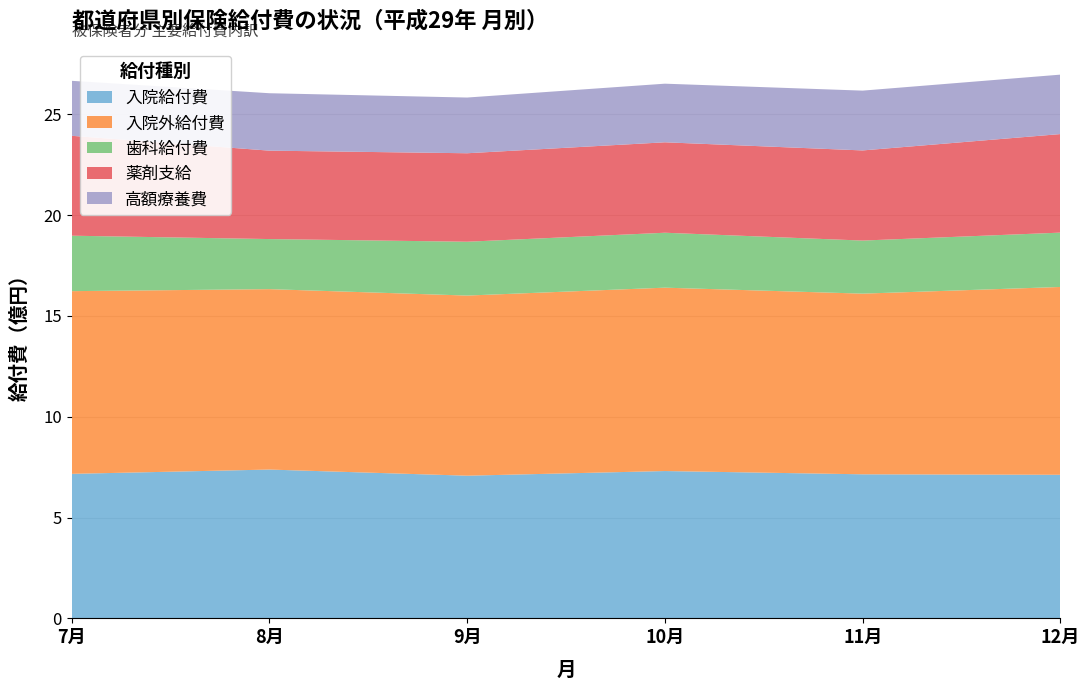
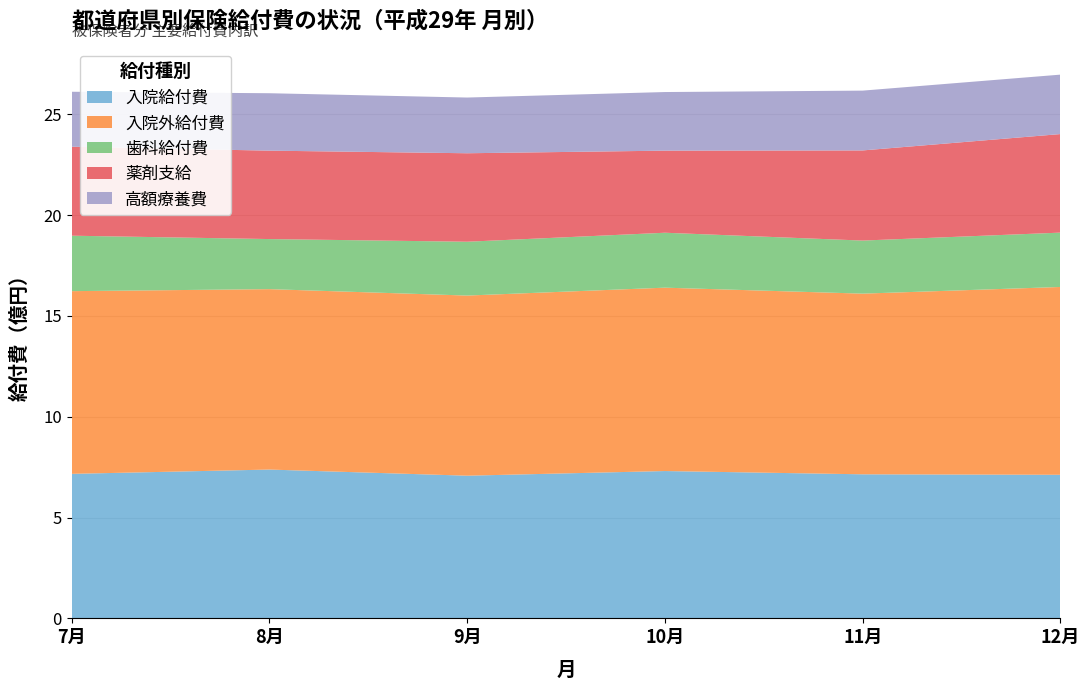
  {
    "入院外給付費": {
      "7月": 9.1,
      "8月": 8.9,
      "9月": 8.9,
      "10月": 9.1,
      "11月": 9.0,
      "12月": 9.3
    },
    "歯科給付費": {
      "7月": 2.7,
      "8月": 2.5,
      "9月": 2.7,
      "10月": 2.7,
      "11月": 2.6,
      "12月": 2.7
    },
    "薬剤支給": {
-     "7月": 5.0,
+     "7月": 4.4,
      "8月": 4.4,
      "9月": 4.4,
-     "10月": 4.5,
+     "10月": 4.1,
      "11月": 4.5,
      "12月": 4.9
    }
  }
